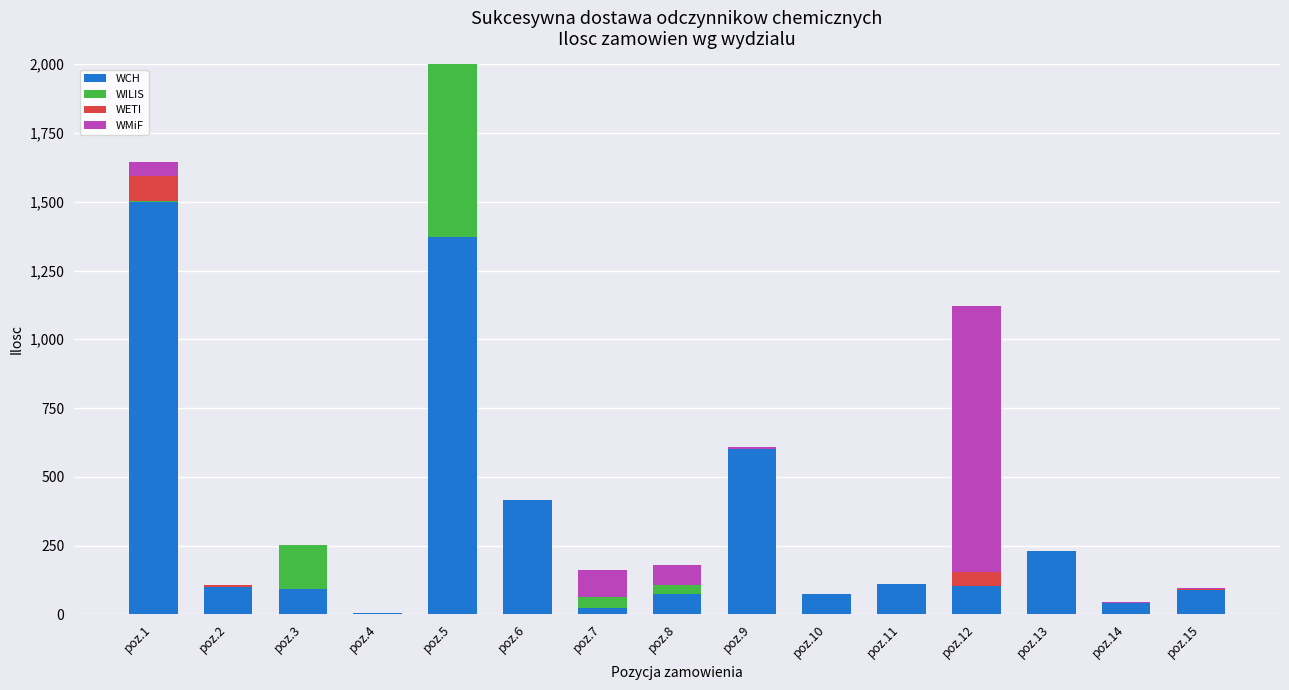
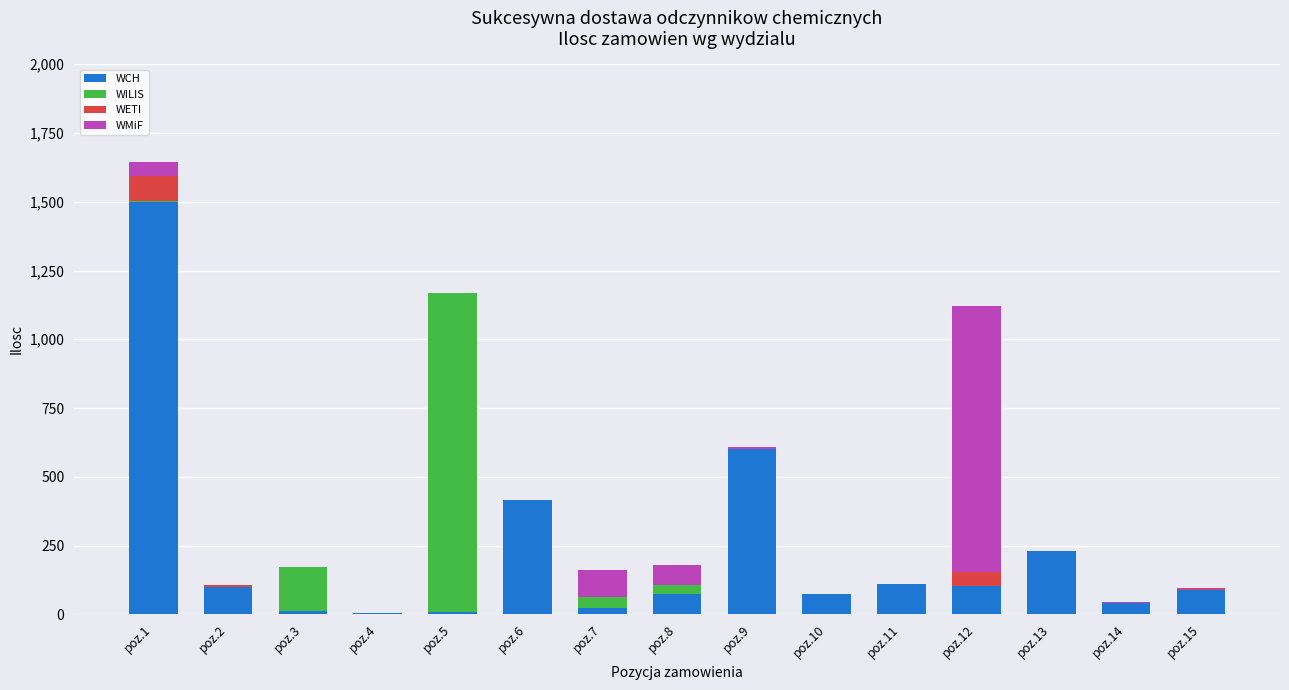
  {
    "WCH": {
      "poz.1": "1,500",
      "poz.2": "100",
-     "poz.3": "90",
-     "poz.5": "1,370",
+     "poz.3": "10",
+     "poz.5": "10",
      "poz.6": "410",
      "poz.7": "20",
      "poz.8": "70",
      "poz.9": "600",
      "poz.10": "70",
      "poz.11": "110",
      "poz.12": "100",
      "poz.13": "230",
      "poz.14": "40",
      "poz.15": "90"
    },
    "WILIS": {
      "poz.2": "0",
      "poz.3": "160",
      "poz.4": "0",
      "poz.6": "0",
      "poz.7": "40",
      "poz.8": "30",
      "poz.10": "0",
      "poz.11": "0",
      "poz.12": "0",
      "poz.13": "0",
      "poz.14": "0",
      "poz.15": "0"
    },
    "WETI": {
      "poz.1": "90",
      "poz.3": "0",
      "poz.4": "0",
      "poz.6": "0",
      "poz.7": "0",
      "poz.8": "0",
      "poz.9": "0",
      "poz.10": "0",
      "poz.11": "0",
      "poz.12": "50",
      "poz.13": "0",
      "poz.14": "0"
    },
    "WMiF": {
      "poz.1": "50",
      "poz.2": "0",
      "poz.3": "0",
      "poz.4": "0",
      "poz.6": "0",
      "poz.7": "100",
      "poz.8": "70",
      "poz.10": "0",
      "poz.11": "0",
      "poz.12": "970",
      "poz.13": "0"
    }
  }
